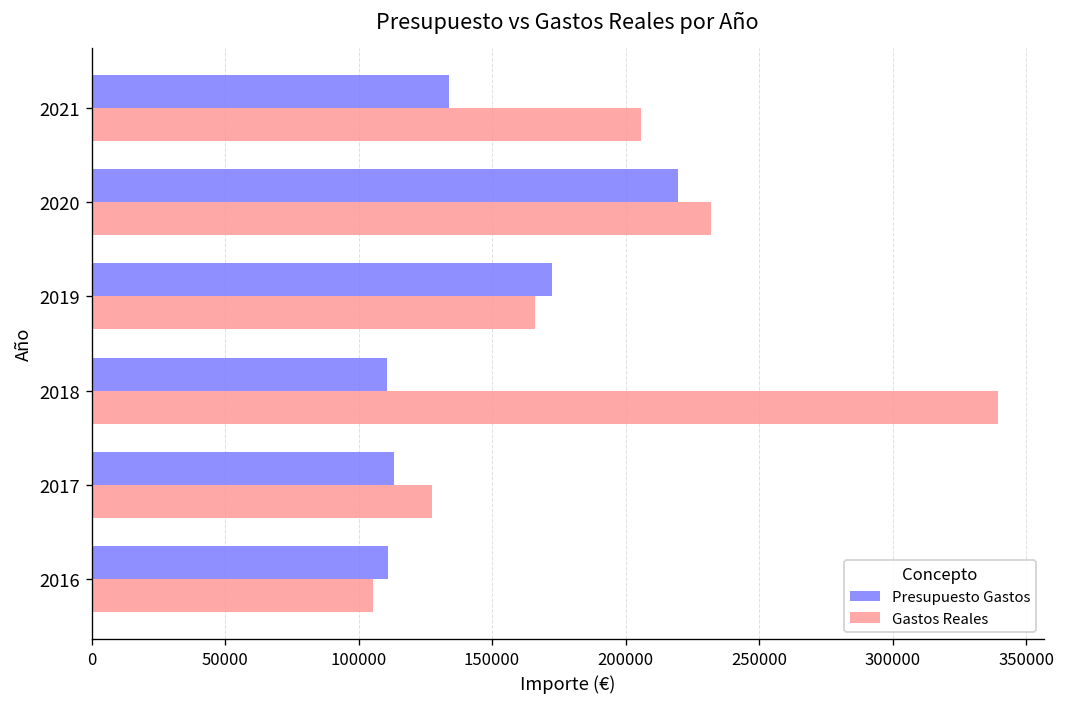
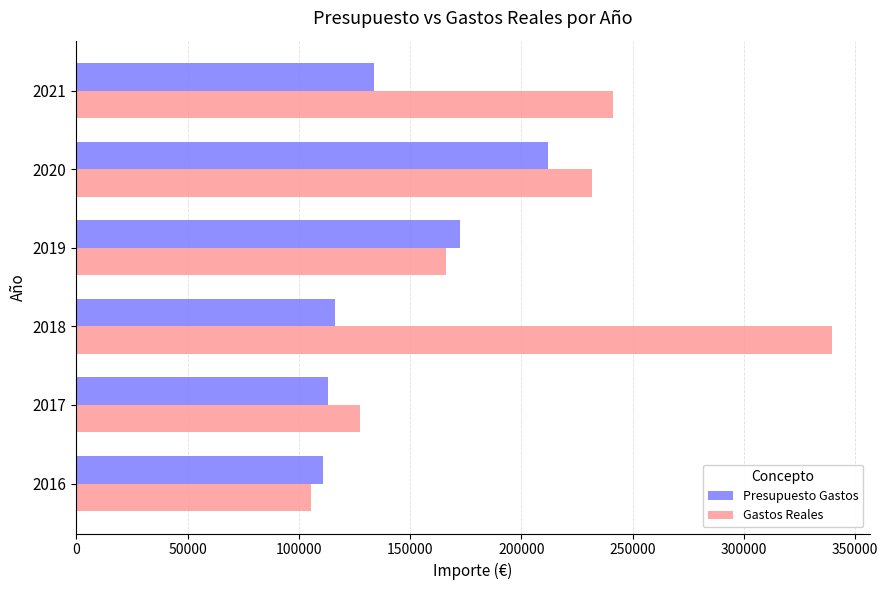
  {
    "Presupuesto Gastos": {
      "2021": 134000,
-     "2020": 219000,
+     "2020": 212000,
      "2019": 173000,
-     "2018": 111000,
+     "2018": 116000,
      "2017": 113000,
      "2016": 111000
    },
    "Gastos Reales": {
-     "2021": 206000,
+     "2021": 241000,
      "2020": 232000,
      "2019": 166000,
      "2018": 340000,
      "2017": 127000,
      "2016": 105000
    }
  }
